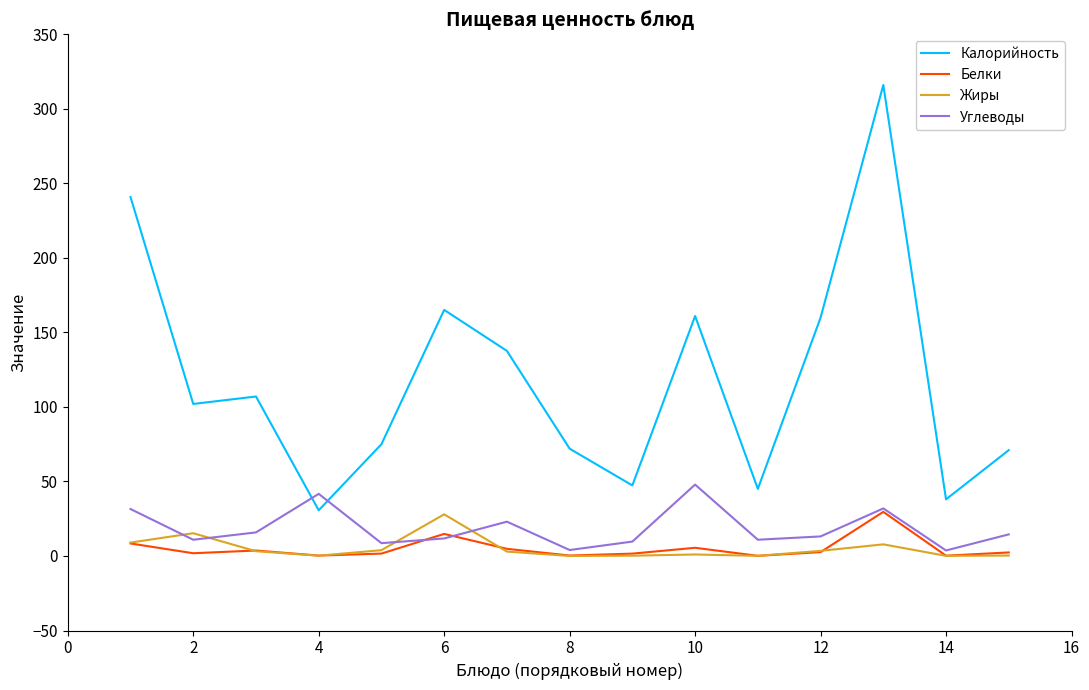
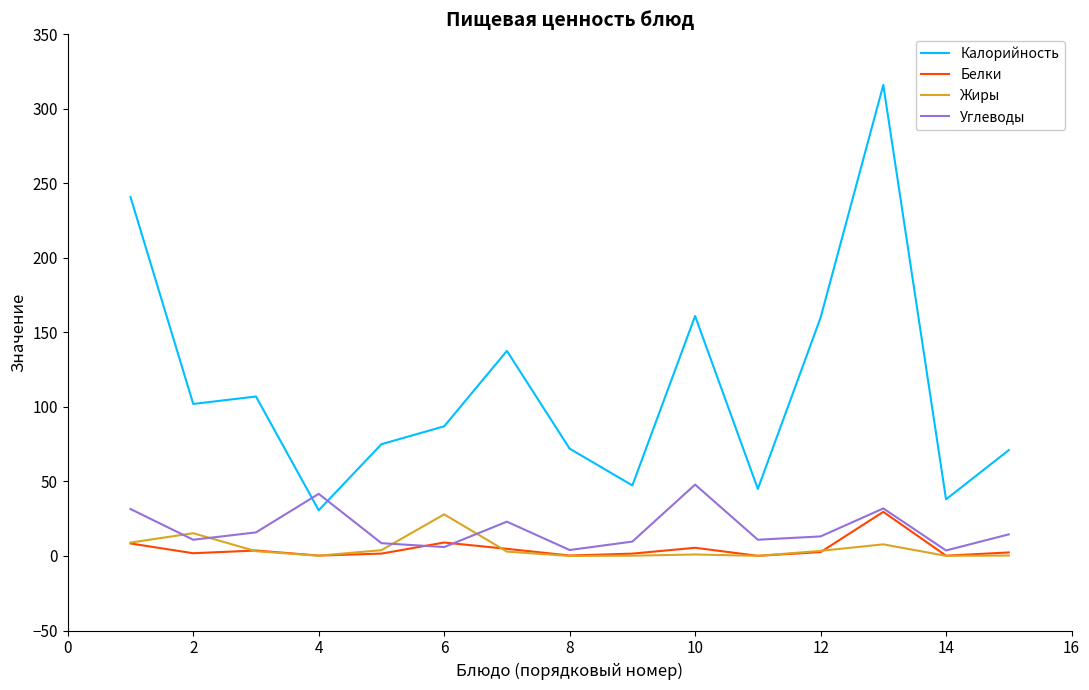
  {
    "Калорийность": {
      "2": 102,
      "4": 31,
-     "6": 165,
+     "6": 87,
      "8": 72,
      "10": 161,
      "12": 160,
      "14": 38
    },
    "Белки": {
      "2": 2,
-     "6": 15,
+     "6": 9,
      "10": 6
    },
    "Жиры": {
      "2": 15,
      "6": 28,
      "10": 1
    },
    "Углеводы": {
      "2": 11,
      "4": 42,
-     "6": 12,
+     "6": 6,
      "8": 4,
      "10": 48,
      "12": 13,
      "14": 4
    }
  }
